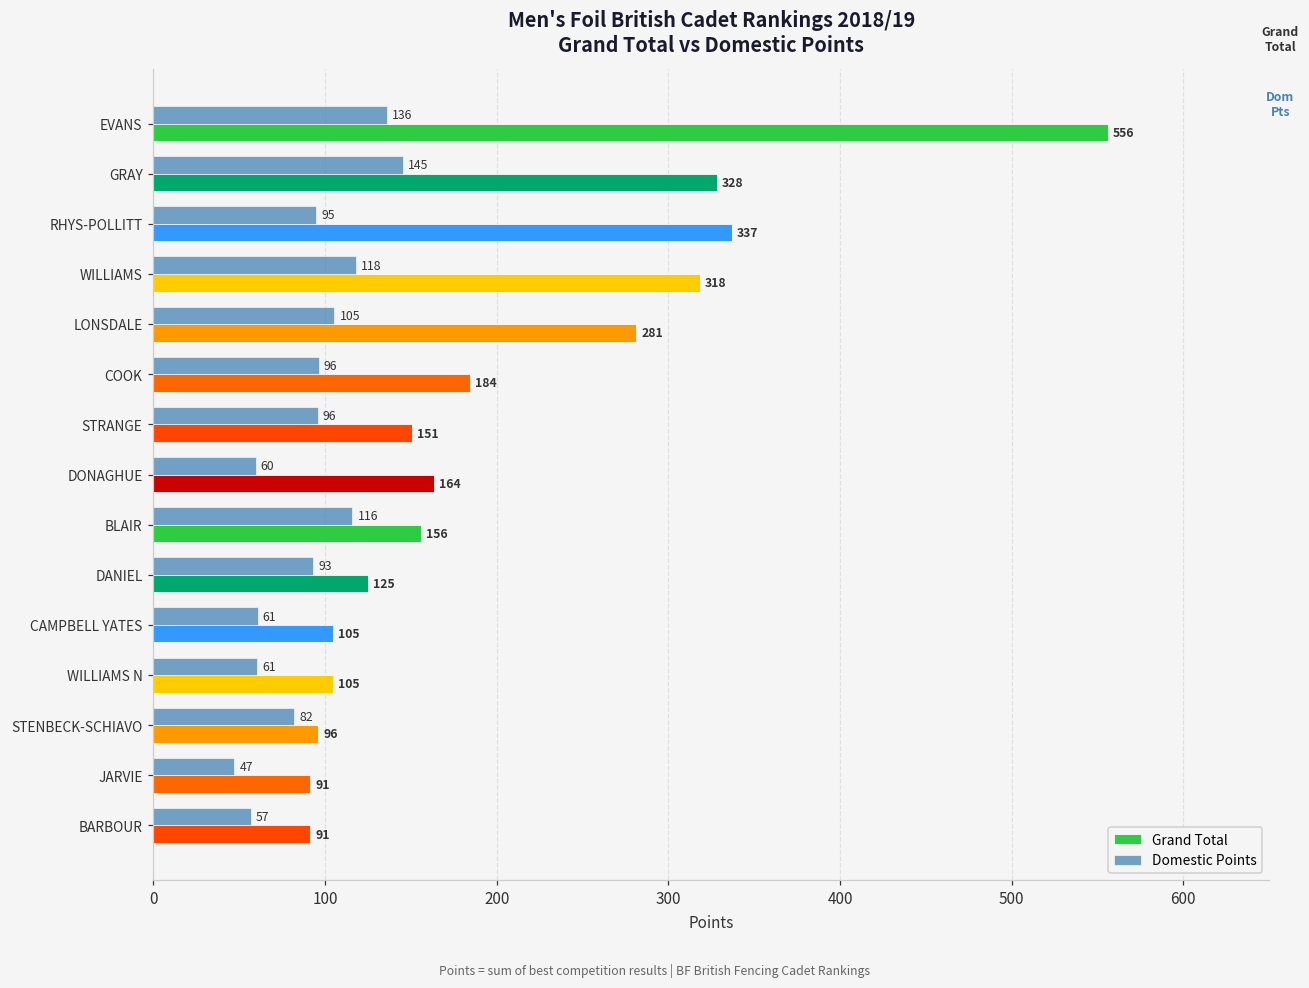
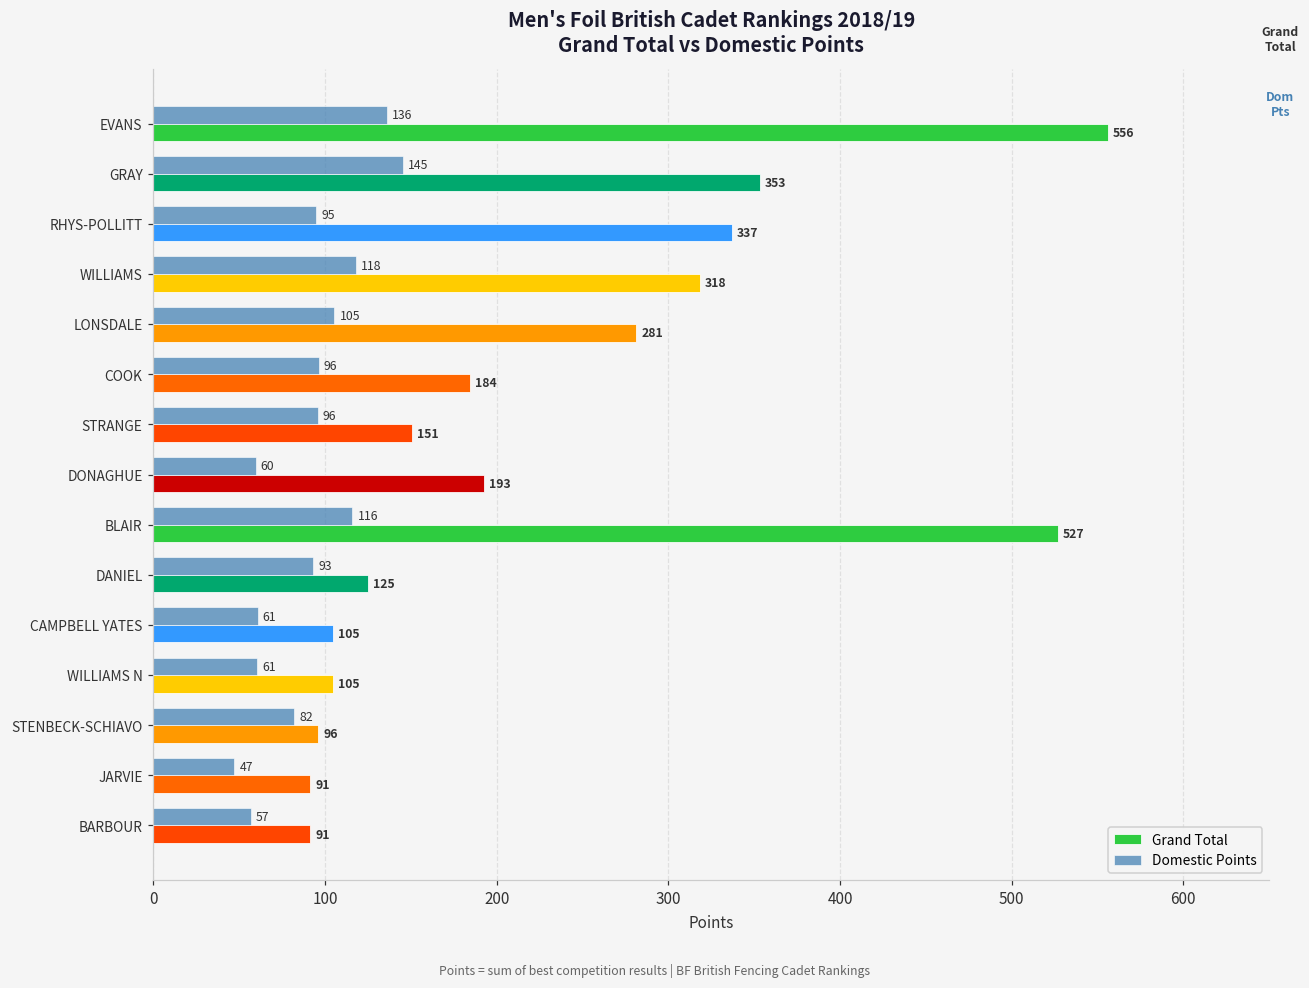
  {
    "Grand Total": {
      "EVANS": 556,
-     "GRAY": 328,
+     "GRAY": 353,
      "RHYS-POLLITT": 337,
      "WILLIAMS": 318,
      "LONSDALE": 281,
      "COOK": 184,
      "STRANGE": 151,
-     "DONAGHUE": 164,
-     "BLAIR": 156,
+     "DONAGHUE": 193,
+     "BLAIR": 527,
      "DANIEL": 125,
      "CAMPBELL YATES": 105,
      "WILLIAMS N": 105,
      "STENBECK-SCHIAVO": 96,
      "JARVIE": 91,
      "BARBOUR": 91
    },
    "Domestic Points": {
      "EVANS": 136,
      "GRAY": 145,
      "RHYS-POLLITT": 95,
      "WILLIAMS": 118,
      "LONSDALE": 105,
      "COOK": 96,
      "STRANGE": 96,
      "DONAGHUE": 60,
      "BLAIR": 116,
      "DANIEL": 93,
      "CAMPBELL YATES": 61,
      "WILLIAMS N": 61,
      "STENBECK-SCHIAVO": 82,
      "JARVIE": 47,
      "BARBOUR": 57
    }
  }
